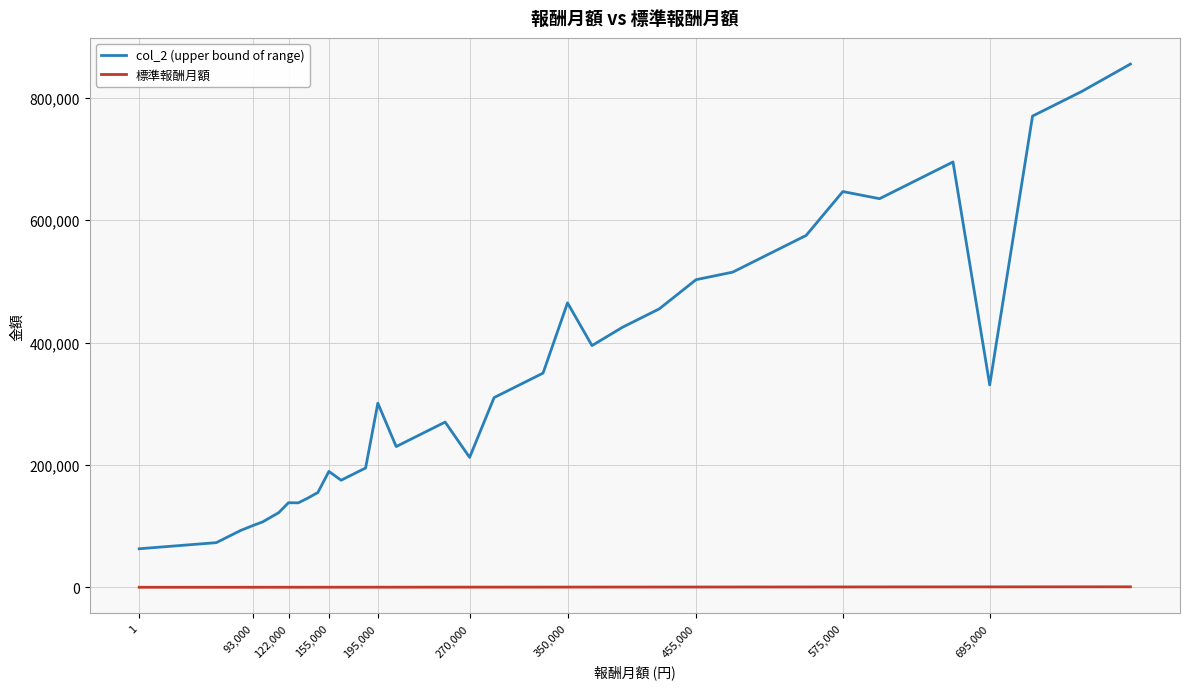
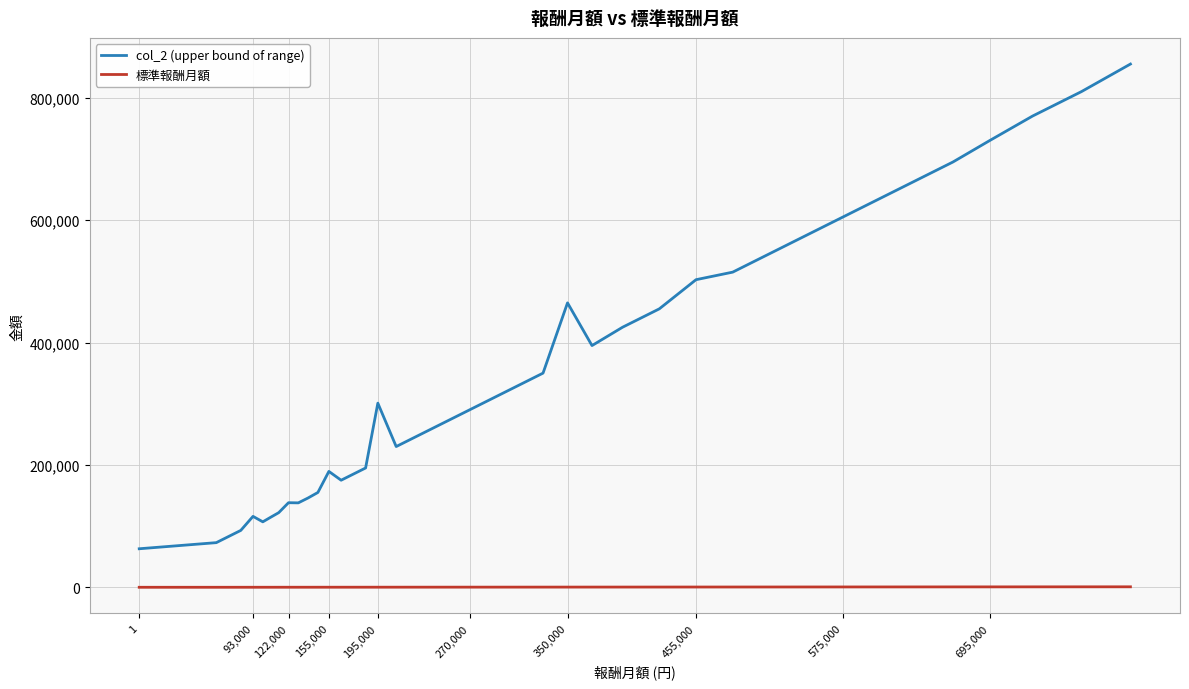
  {
    "col_2 (upper bound of range)": {
      "1": "60,000",
-     "93,000": "100,000",
+     "93,000": "120,000",
      "122,000": "140,000",
      "155,000": "190,000",
      "195,000": "300,000",
-     "270,000": "210,000",
+     "270,000": "290,000",
      "350,000": "460,000",
      "455,000": "500,000",
-     "575,000": "650,000",
-     "695,000": "330,000"
+     "575,000": "600,000",
+     "695,000": "730,000"
    },
    "標準報酬月額": {
      "1": "0",
      "93,000": "0",
      "122,000": "0",
      "155,000": "0",
      "195,000": "0",
      "270,000": "0",
      "350,000": "0",
      "455,000": "0",
      "575,000": "0",
      "695,000": "0"
    }
  }
